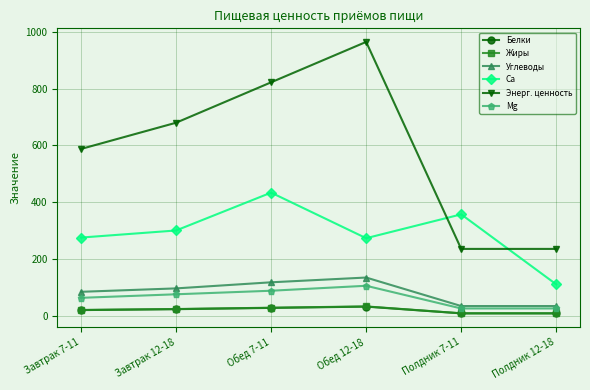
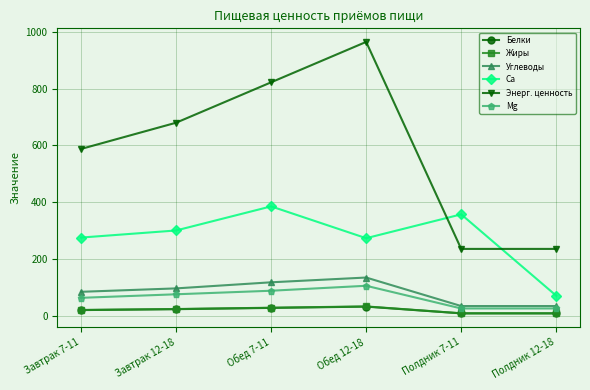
  {
    "Ca": {
      "Завтрак 7-11": 280,
      "Завтрак 12-18": 300,
-     "Обед 7-11": 430,
+     "Обед 7-11": 390,
      "Обед 12-18": 270,
      "Полдник 7-11": 360,
-     "Полдник 12-18": 110
+     "Полдник 12-18": 70
    }
  }
